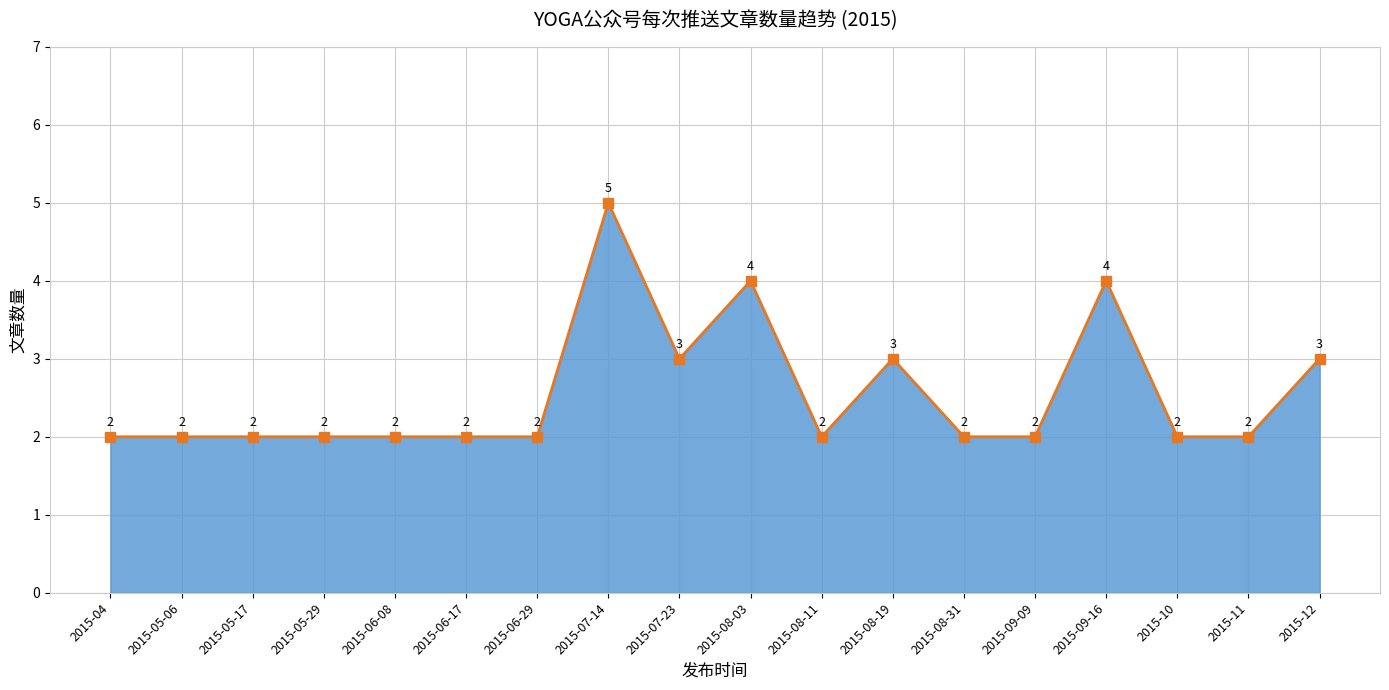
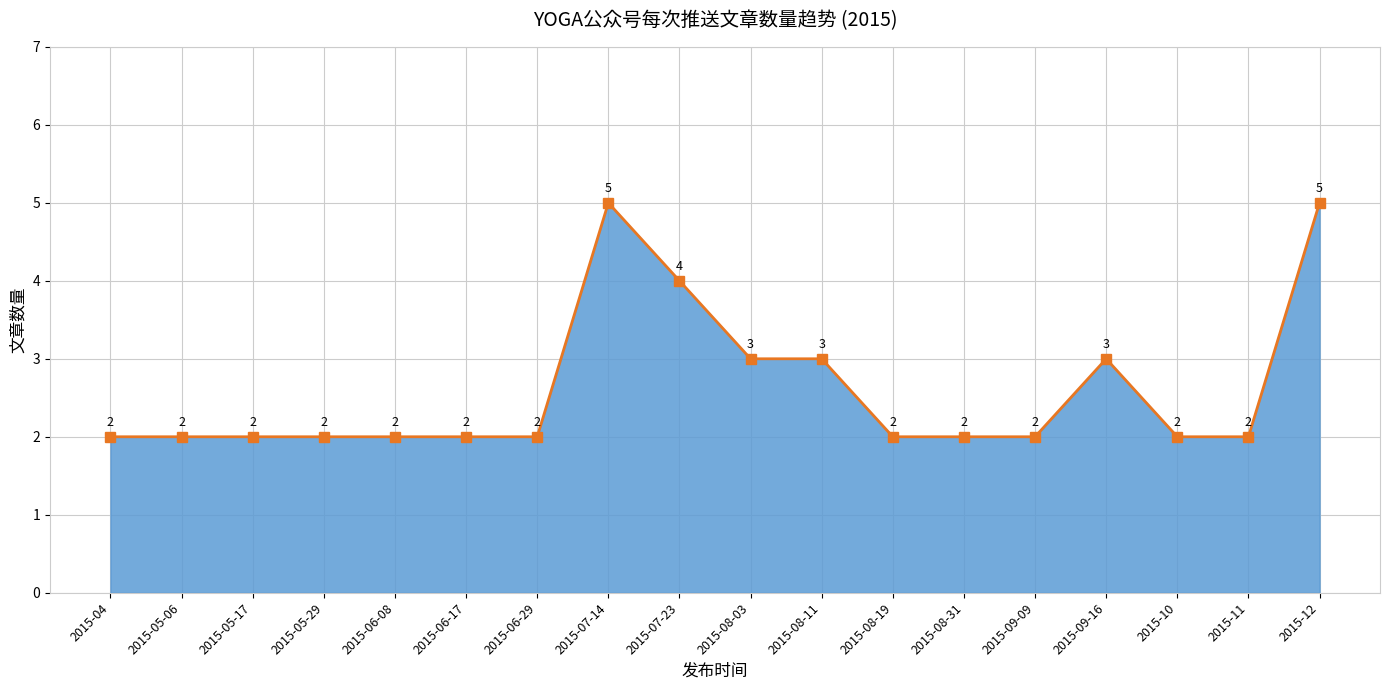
  {
    "2015-04": 2,
    "2015-05-06": 2,
    "2015-05-17": 2,
    "2015-05-29": 2,
    "2015-06-08": 2,
    "2015-06-17": 2,
    "2015-06-29": 2,
    "2015-07-14": 5,
-   "2015-07-23": 3,
-   "2015-08-03": 4,
-   "2015-08-11": 2,
-   "2015-08-19": 3,
+   "2015-07-23": 4,
+   "2015-08-03": 3,
+   "2015-08-11": 3,
+   "2015-08-19": 2,
    "2015-08-31": 2,
    "2015-09-09": 2,
-   "2015-09-16": 4,
+   "2015-09-16": 3,
    "2015-10": 2,
    "2015-11": 2,
-   "2015-12": 3
+   "2015-12": 5
  }
